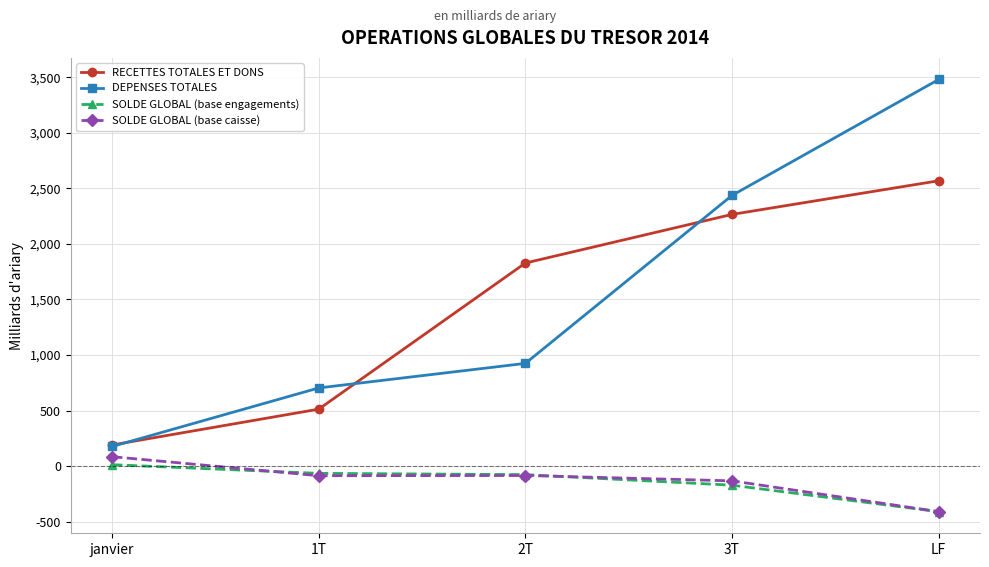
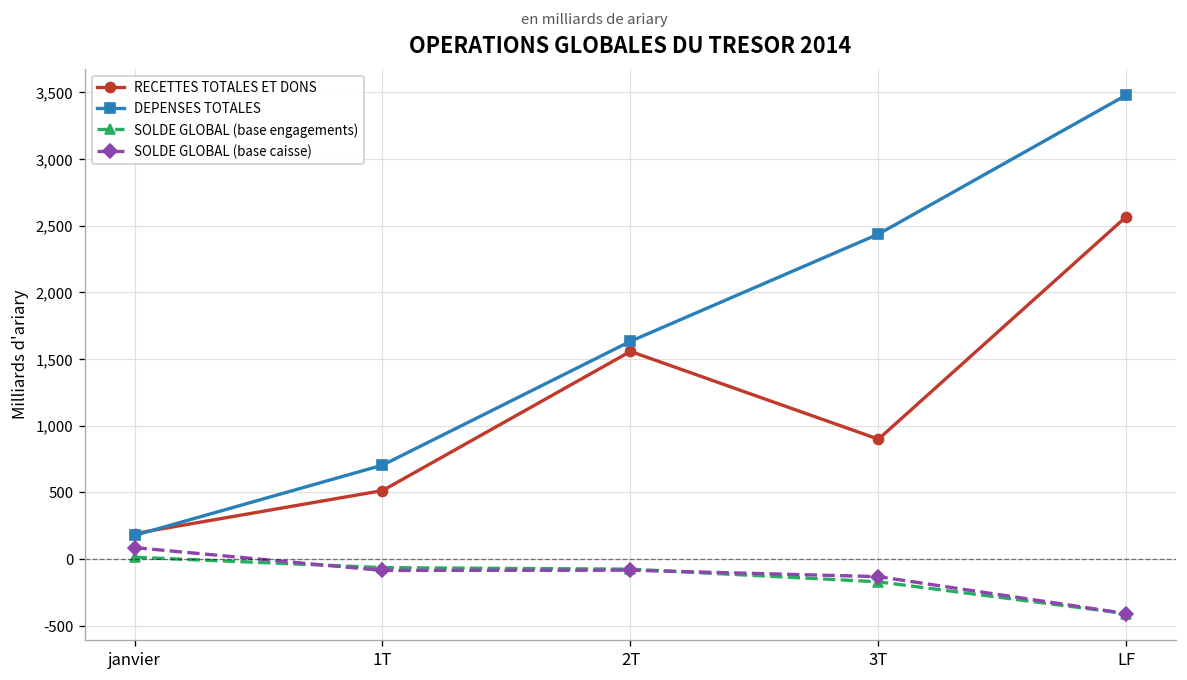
  {
    "RECETTES TOTALES ET DONS": {
      "1T": "510",
-     "2T": "1,830",
-     "3T": "2,270",
+     "2T": "1,560",
+     "3T": "900",
      "LF": "2,570"
    },
    "DEPENSES TOTALES": {
      "1T": "700",
-     "2T": "930",
+     "2T": "1,630",
      "3T": "2,440",
      "LF": "3,480"
    },
    "SOLDE GLOBAL (base engagements)": {
      "janvier": "10",
      "3T": "-170"
    },
    "SOLDE GLOBAL (base caisse)": {
      "janvier": "90",
      "3T": "-130"
    }
  }
